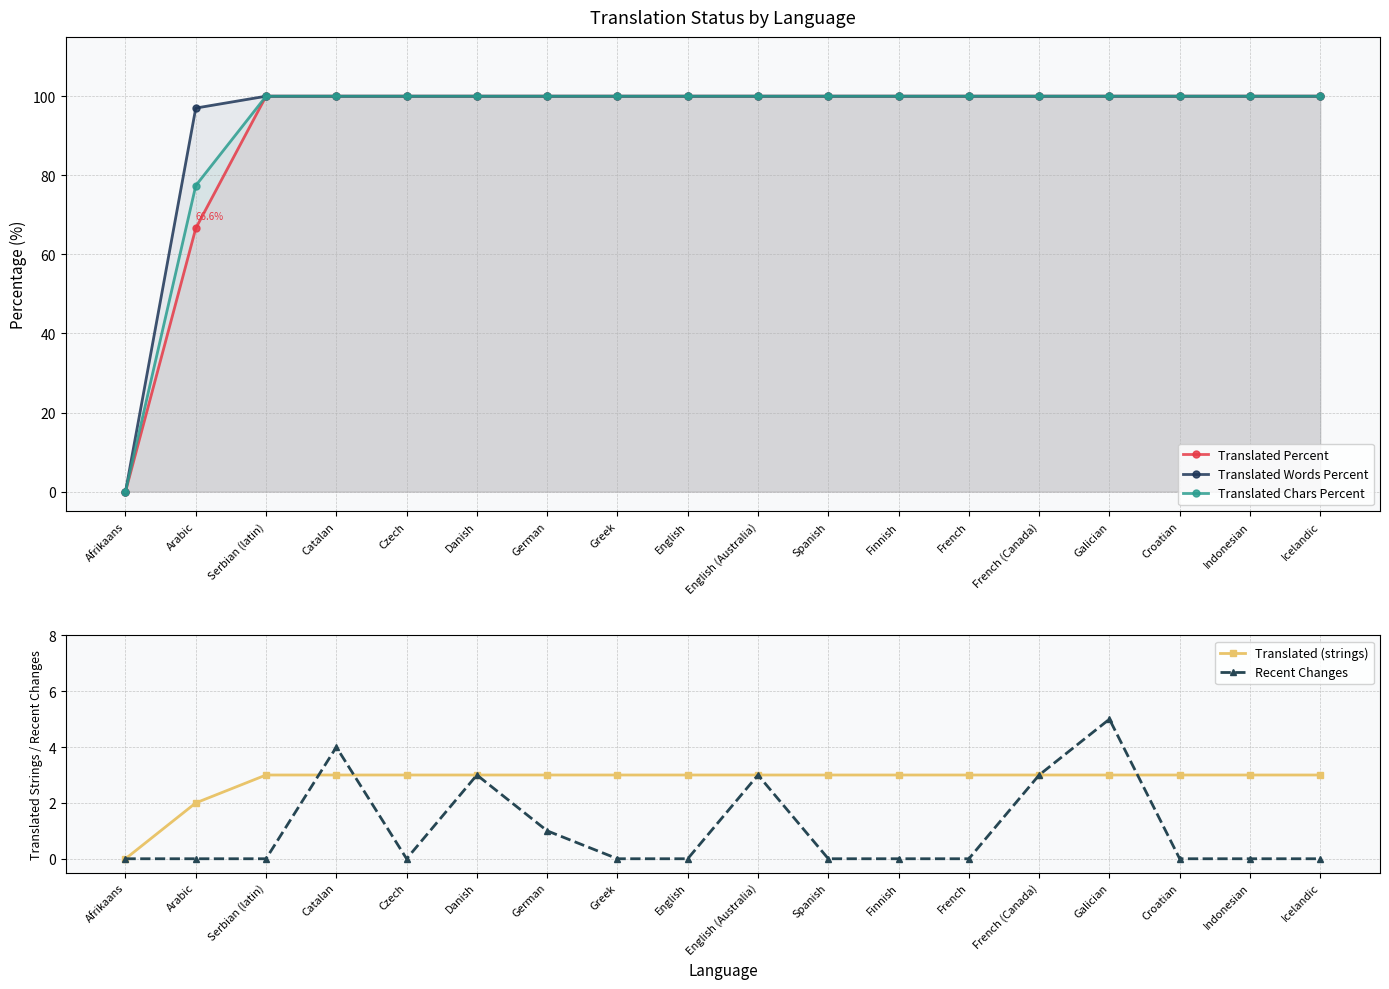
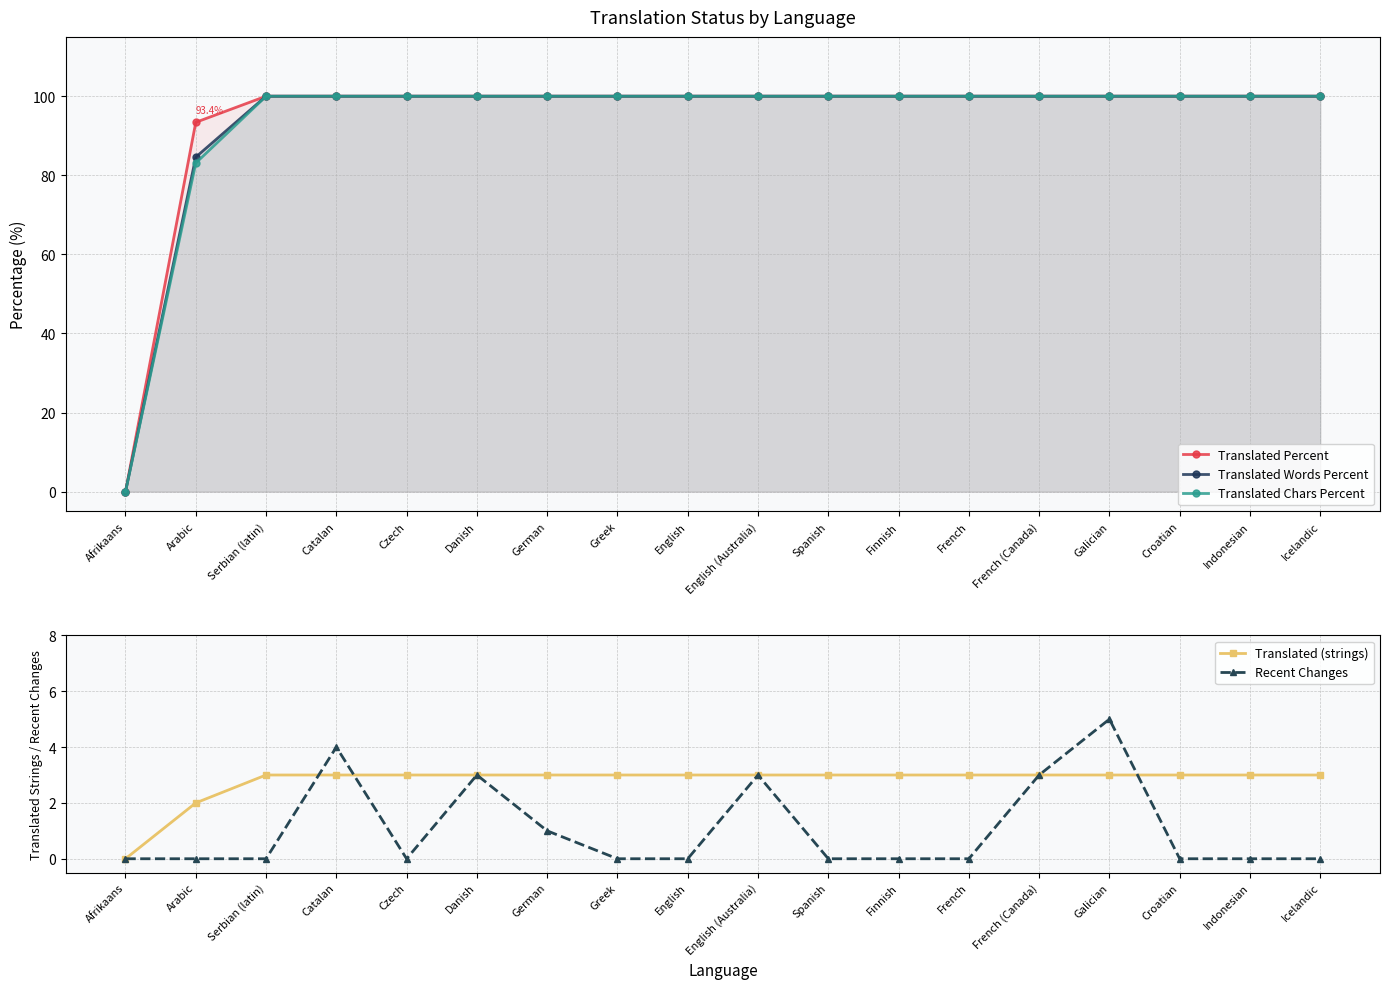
  {
    "Translation Status by Language": {
      "Translated Percent": {
-       "Arabic": "66.6%"
+       "Arabic": "93.4%"
      },
      "Translated Words Percent": {
-       "Arabic": "97"
+       "Arabic": "85"
      },
      "Translated Chars Percent": {
-       "Arabic": "77"
+       "Arabic": "83"
      }
    }
  }
